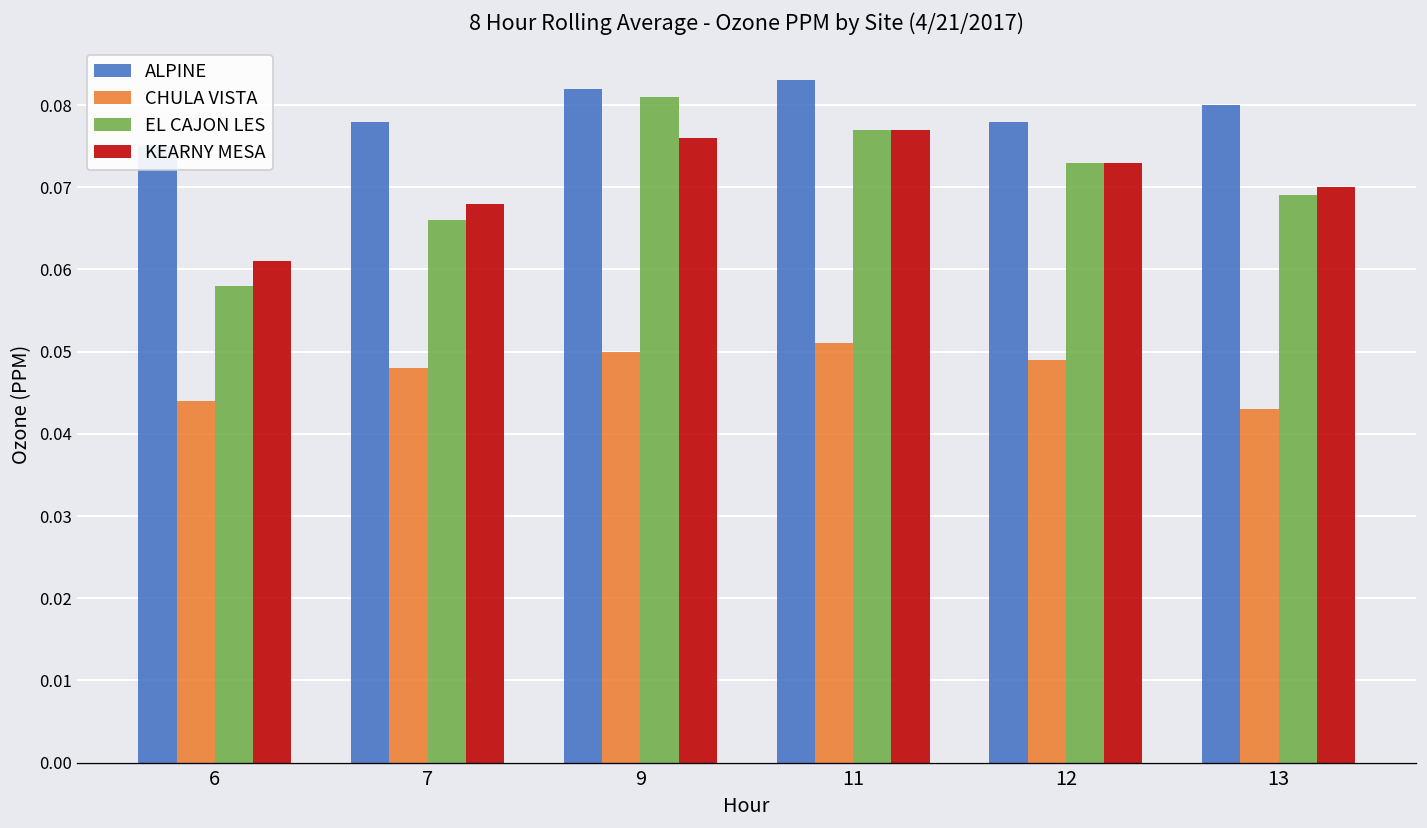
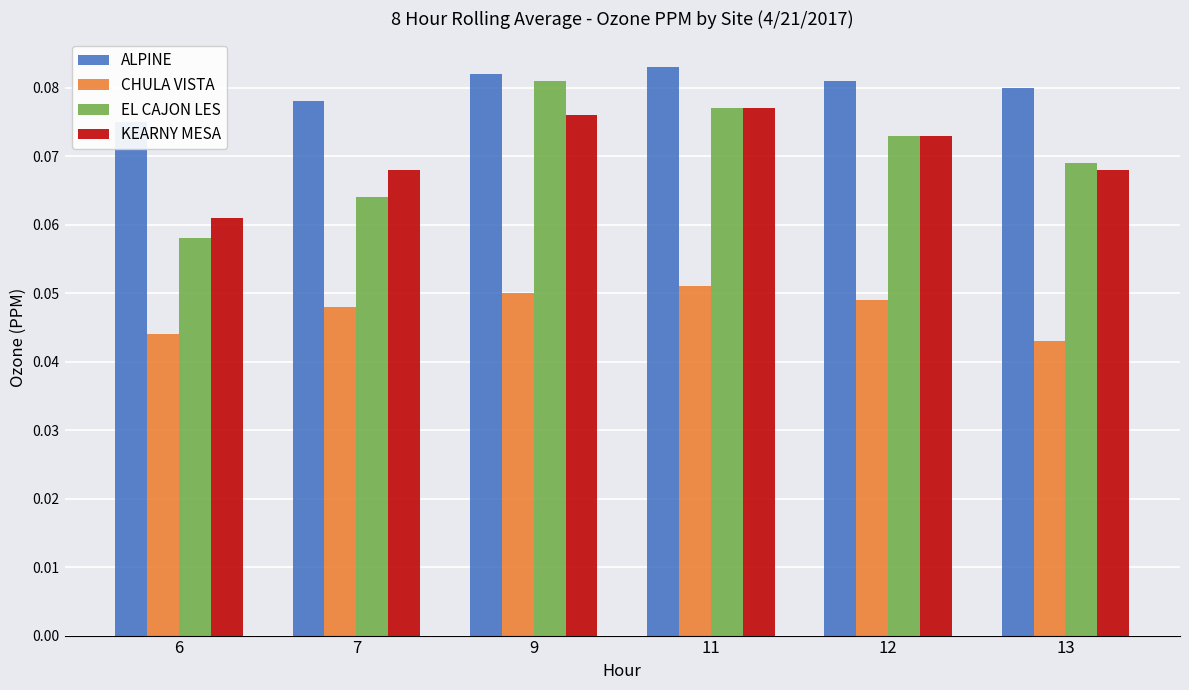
  {
    "ALPINE": {
      "7": 0.078,
      "9": 0.082,
      "11": 0.083,
-     "12": 0.078,
+     "12": 0.081,
      "13": 0.080
    },
    "CHULA VISTA": {
      "6": 0.044,
      "7": 0.048,
      "9": 0.050,
      "11": 0.051,
      "12": 0.049,
      "13": 0.043
    },
    "EL CAJON LES": {
      "6": 0.058,
-     "7": 0.066,
+     "7": 0.064,
      "9": 0.081,
      "11": 0.077,
      "12": 0.073,
      "13": 0.069
    },
    "KEARNY MESA": {
      "6": 0.061,
      "7": 0.068,
      "9": 0.076,
      "11": 0.077,
      "12": 0.073,
-     "13": 0.070
+     "13": 0.068
    }
  }
